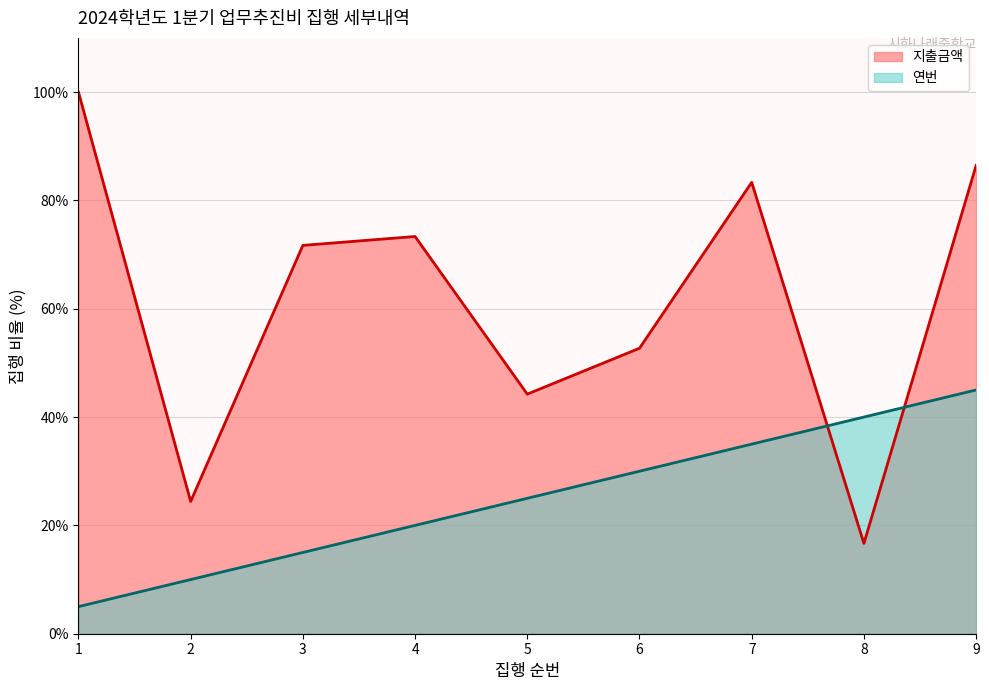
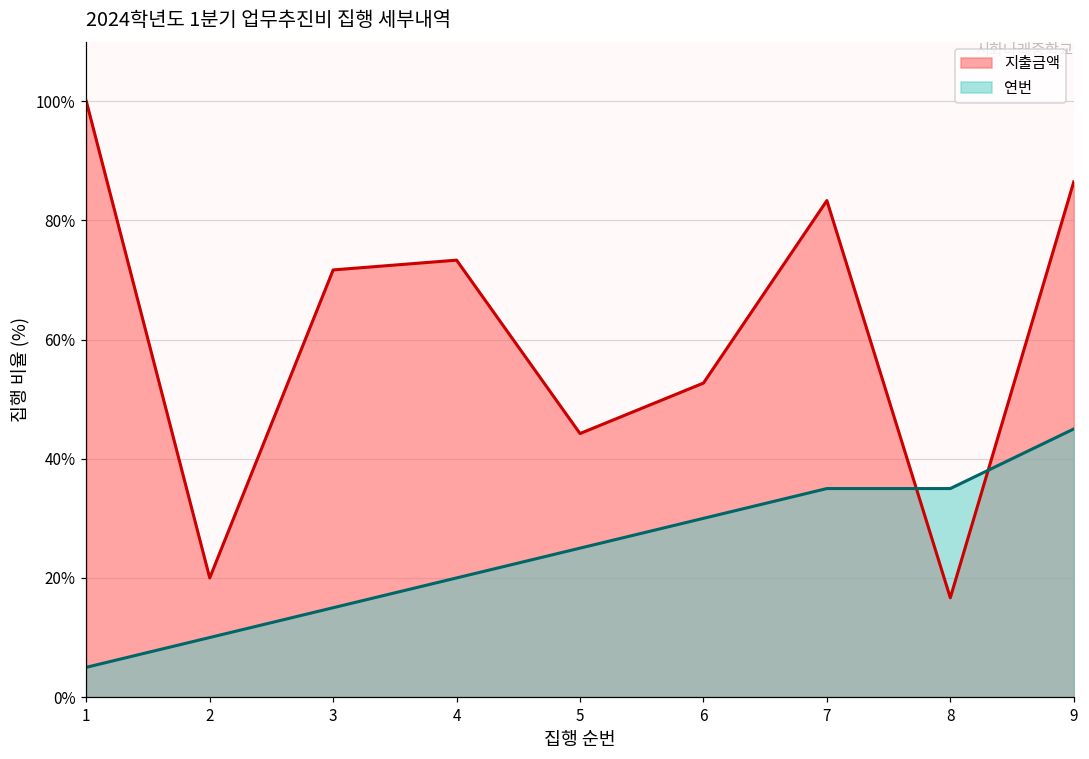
  {
    "지출금액": {
      "1": "100%",
-     "2": "24%",
+     "2": "20%",
      "3": "72%",
      "4": "73%",
      "5": "44%",
      "6": "53%",
      "7": "83%",
      "8": "17%",
      "9": "86%"
    },
    "연번": {
      "1": "5%",
      "2": "10%",
      "3": "15%",
      "4": "20%",
      "5": "25%",
      "6": "30%",
      "7": "35%",
-     "8": "40%",
+     "8": "35%",
      "9": "45%"
    }
  }
